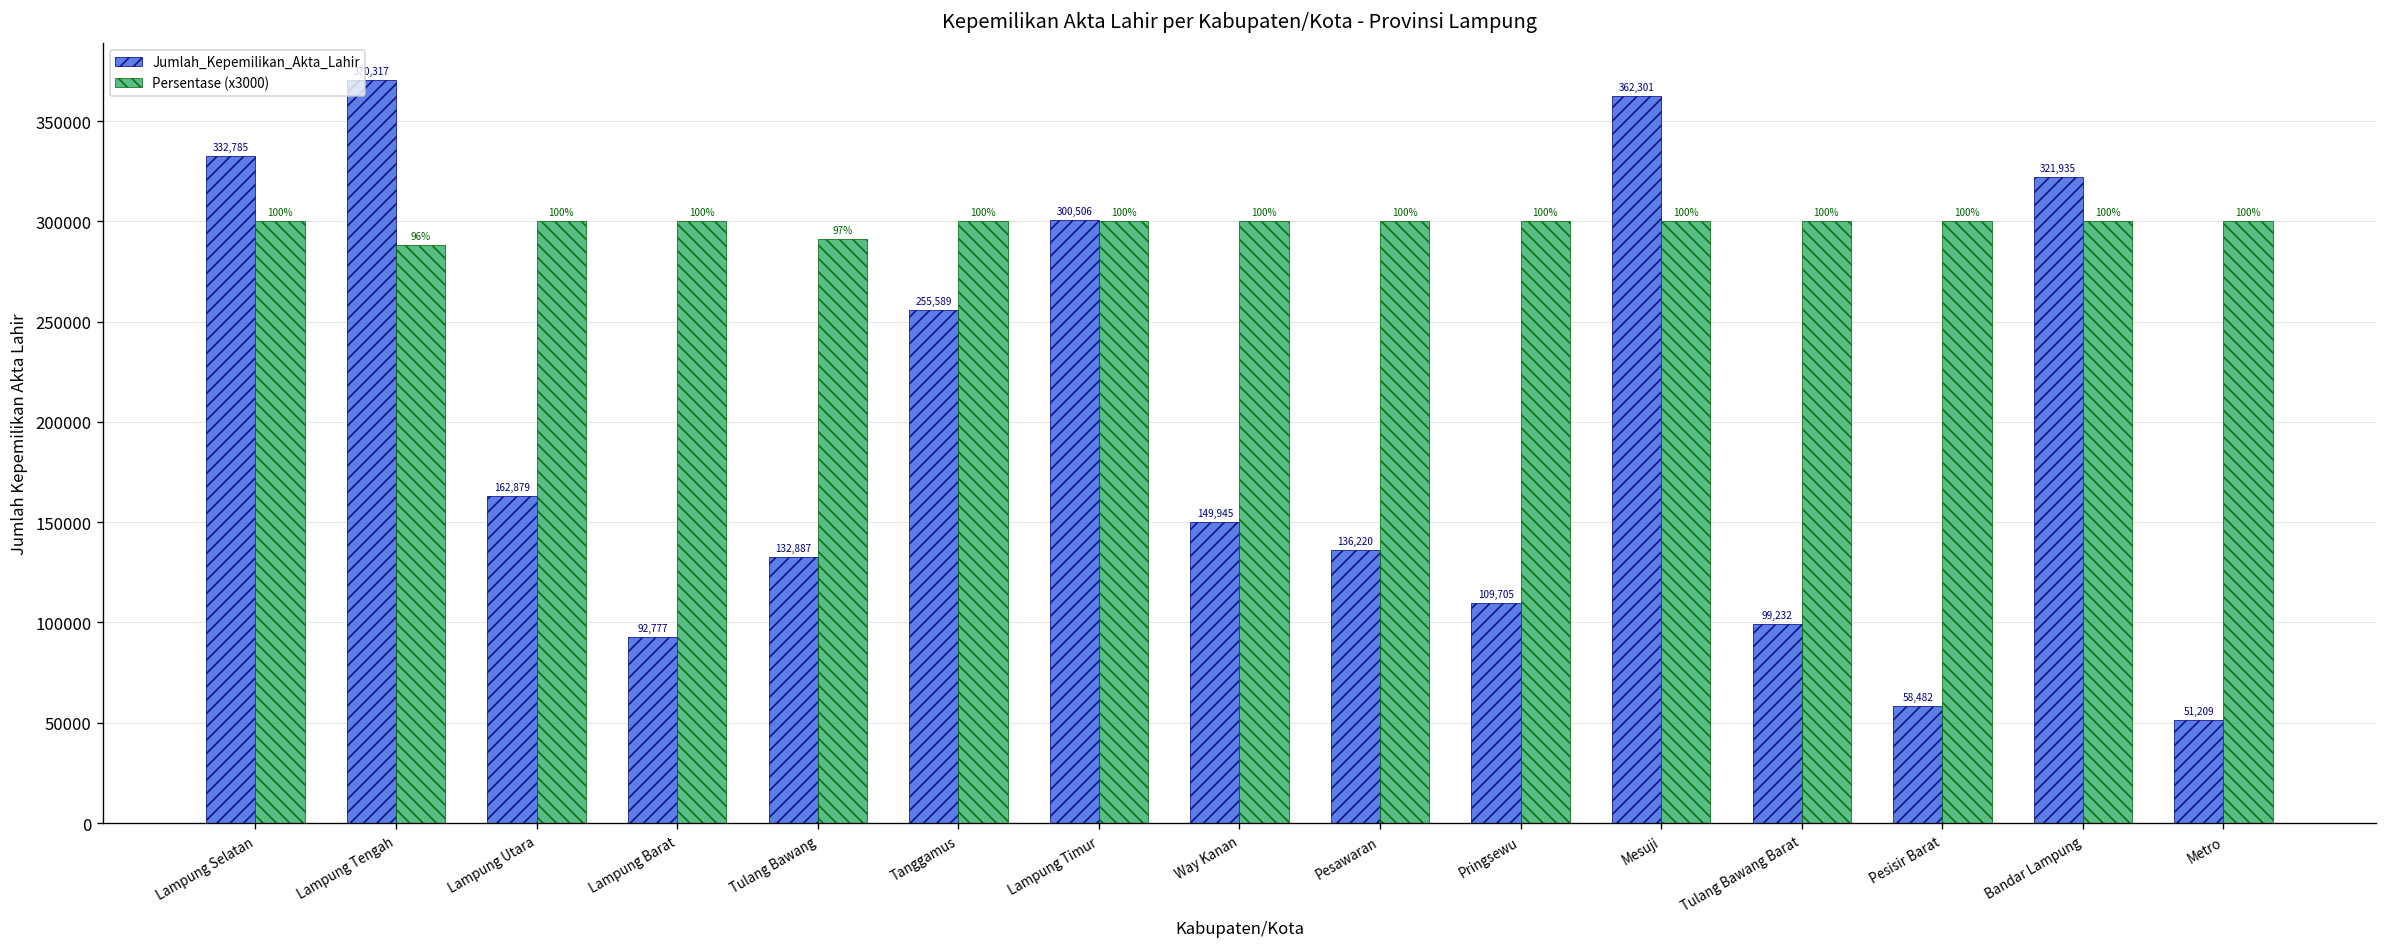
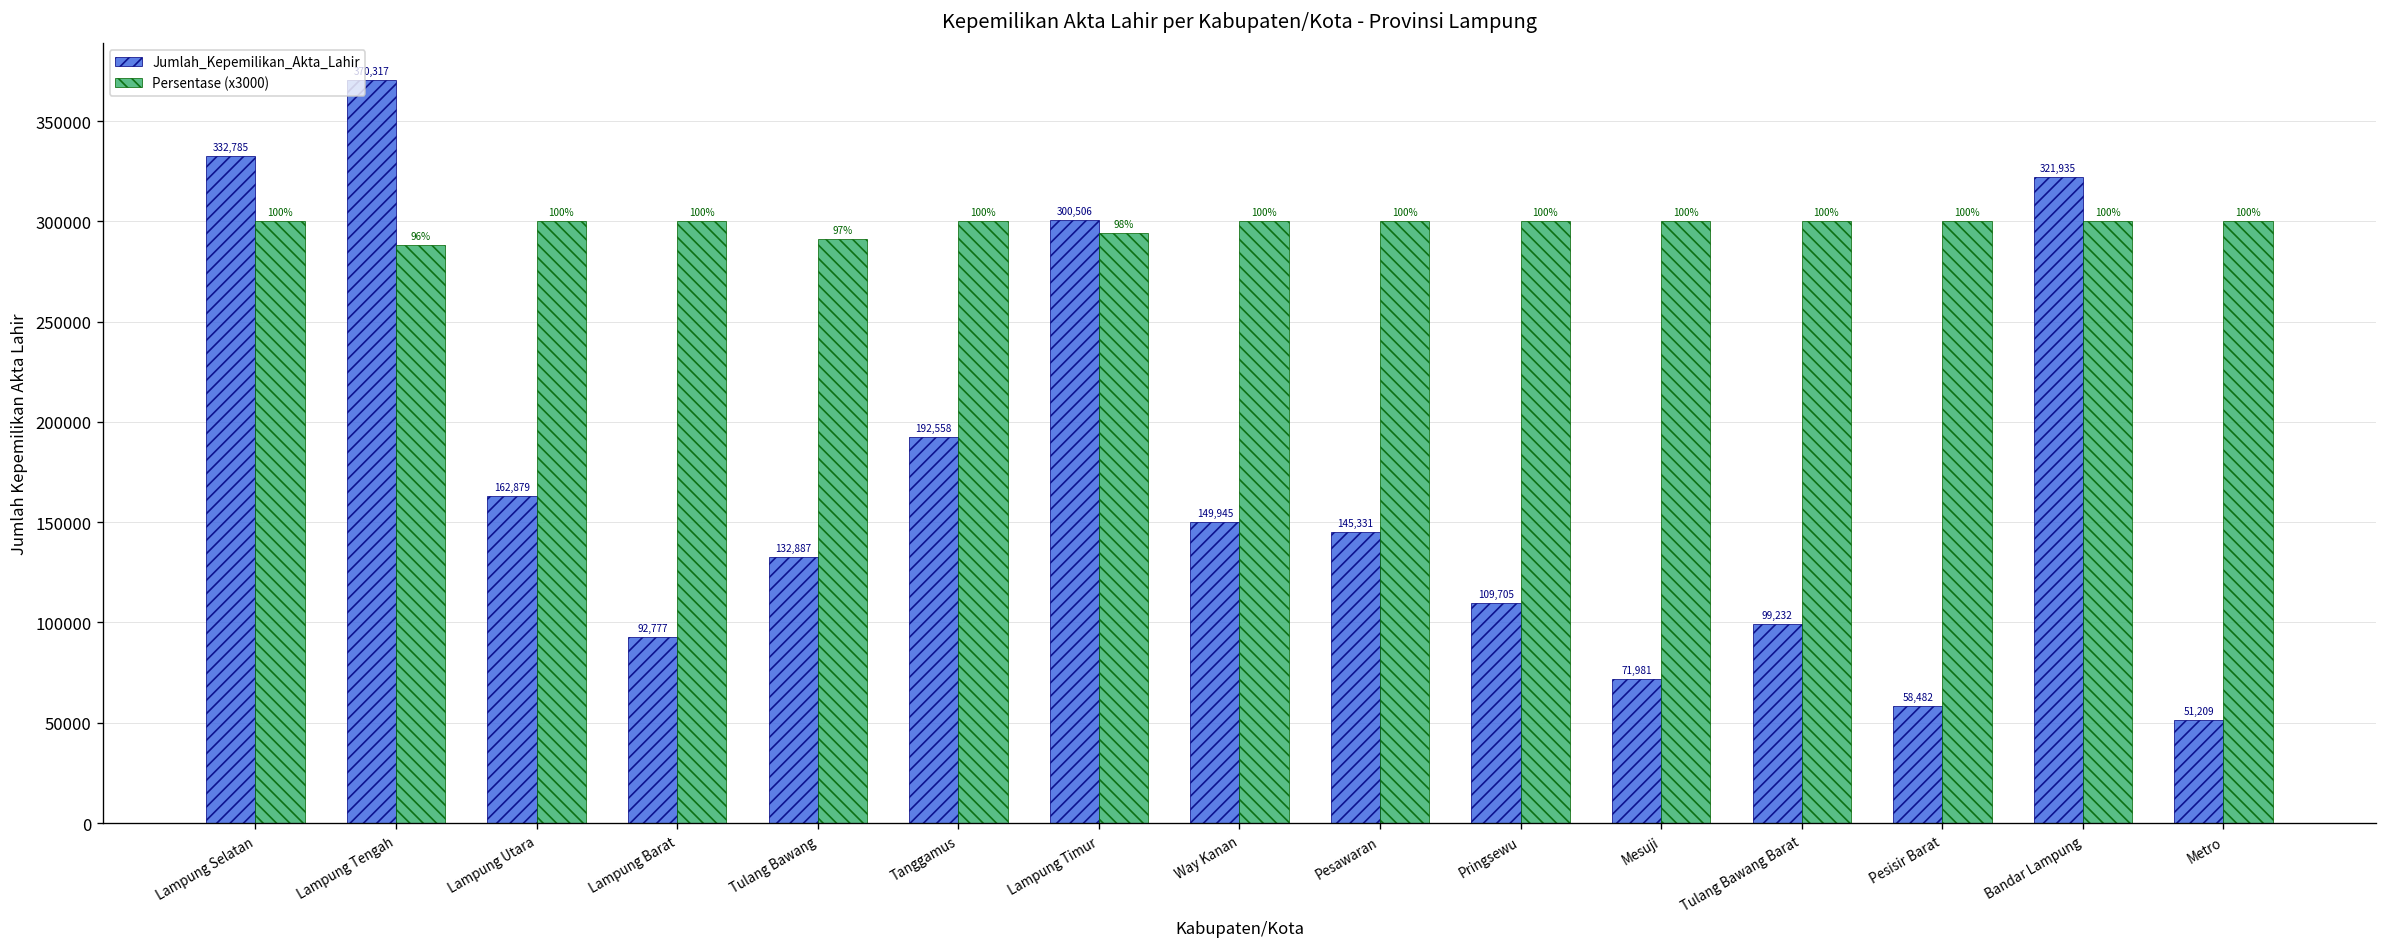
  {
    "Jumlah_Kepemilikan_Akta_Lahir": {
      "Lampung Selatan": "332,785",
      "Lampung Utara": "162,879",
      "Lampung Barat": "92,777",
      "Tulang Bawang": "132,887",
-     "Tanggamus": "255,589",
+     "Tanggamus": "192,558",
      "Lampung Timur": "300,506",
      "Way Kanan": "149,945",
-     "Pesawaran": "136,220",
+     "Pesawaran": "145,331",
      "Pringsewu": "109,705",
-     "Mesuji": "362,301",
+     "Mesuji": "71,981",
      "Tulang Bawang Barat": "99,232",
      "Pesisir Barat": "58,482",
      "Bandar Lampung": "321,935",
      "Metro": "51,209"
    },
    "Persentase (x3000)": {
-     "Lampung Timur": "100%"
+     "Lampung Timur": "98%"
    }
  }
